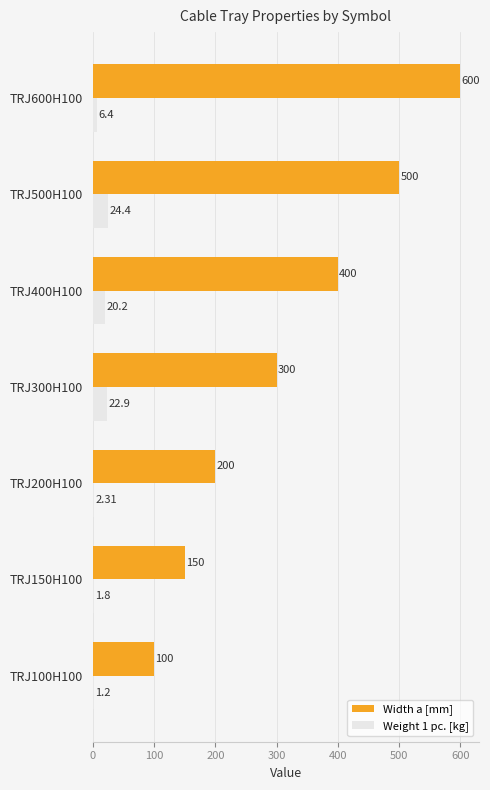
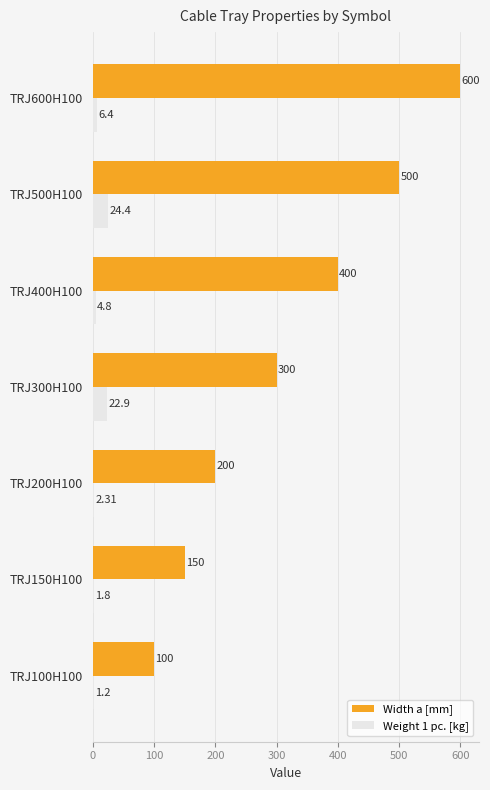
  {
    "Width a [mm]": {
      "TRJ600H100": 600,
      "TRJ500H100": 500,
      "TRJ400H100": 400,
      "TRJ300H100": 300,
      "TRJ200H100": 200,
      "TRJ150H100": 150,
      "TRJ100H100": 100
    },
    "Weight 1 pc. [kg]": {
      "TRJ600H100": 6.4,
      "TRJ500H100": 24.4,
-     "TRJ400H100": 20.2,
+     "TRJ400H100": 4.8,
      "TRJ300H100": 22.9,
      "TRJ200H100": 2.31,
      "TRJ150H100": 1.8,
      "TRJ100H100": 1.2
    }
  }
